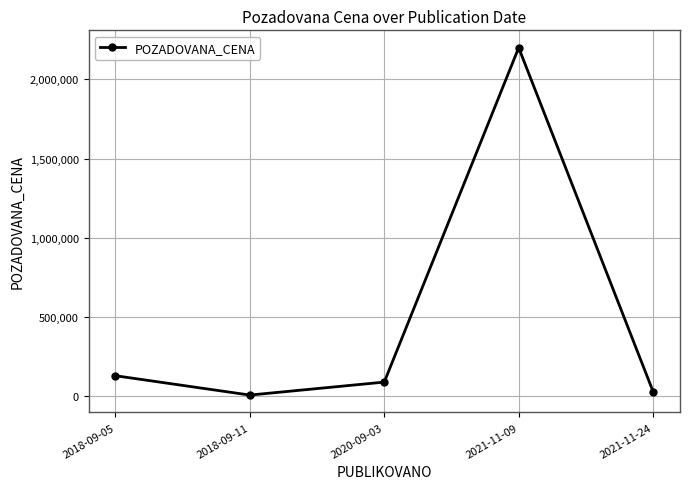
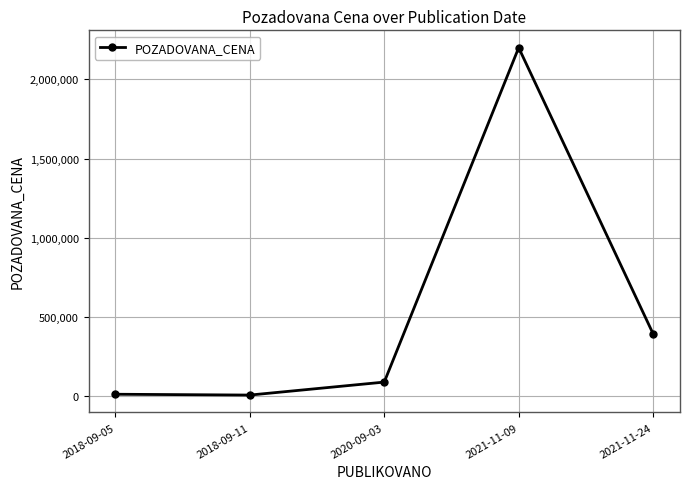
  {
-   "2018-09-05": "130,000",
+   "2018-09-05": "10,000",
    "2018-09-11": "10,000",
    "2020-09-03": "90,000",
    "2021-11-09": "2,200,000",
-   "2021-11-24": "30,000"
+   "2021-11-24": "390,000"
  }
